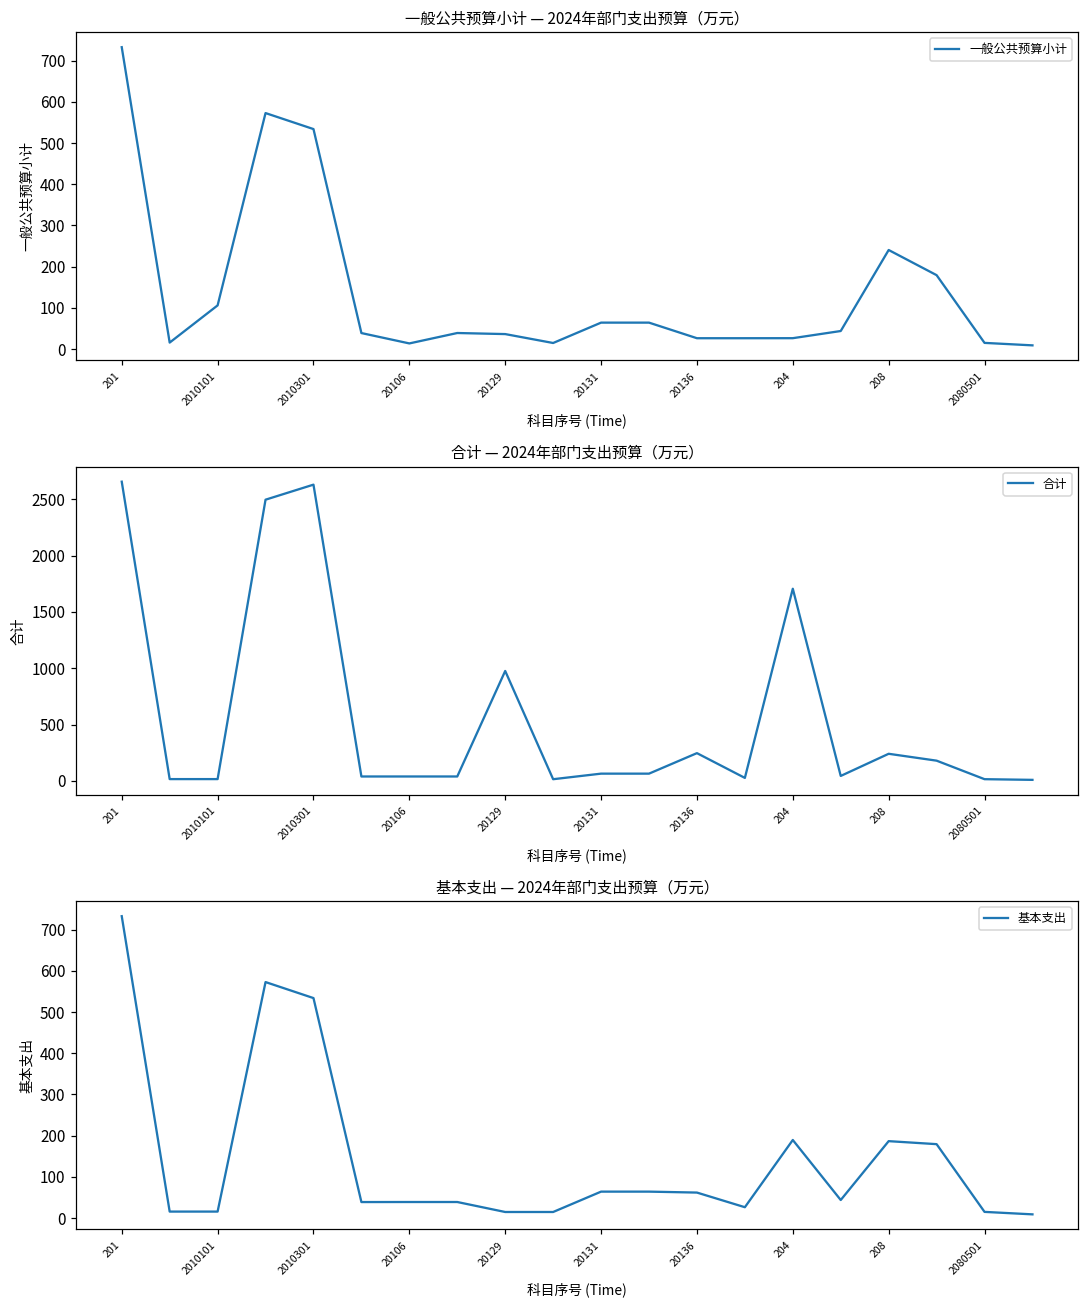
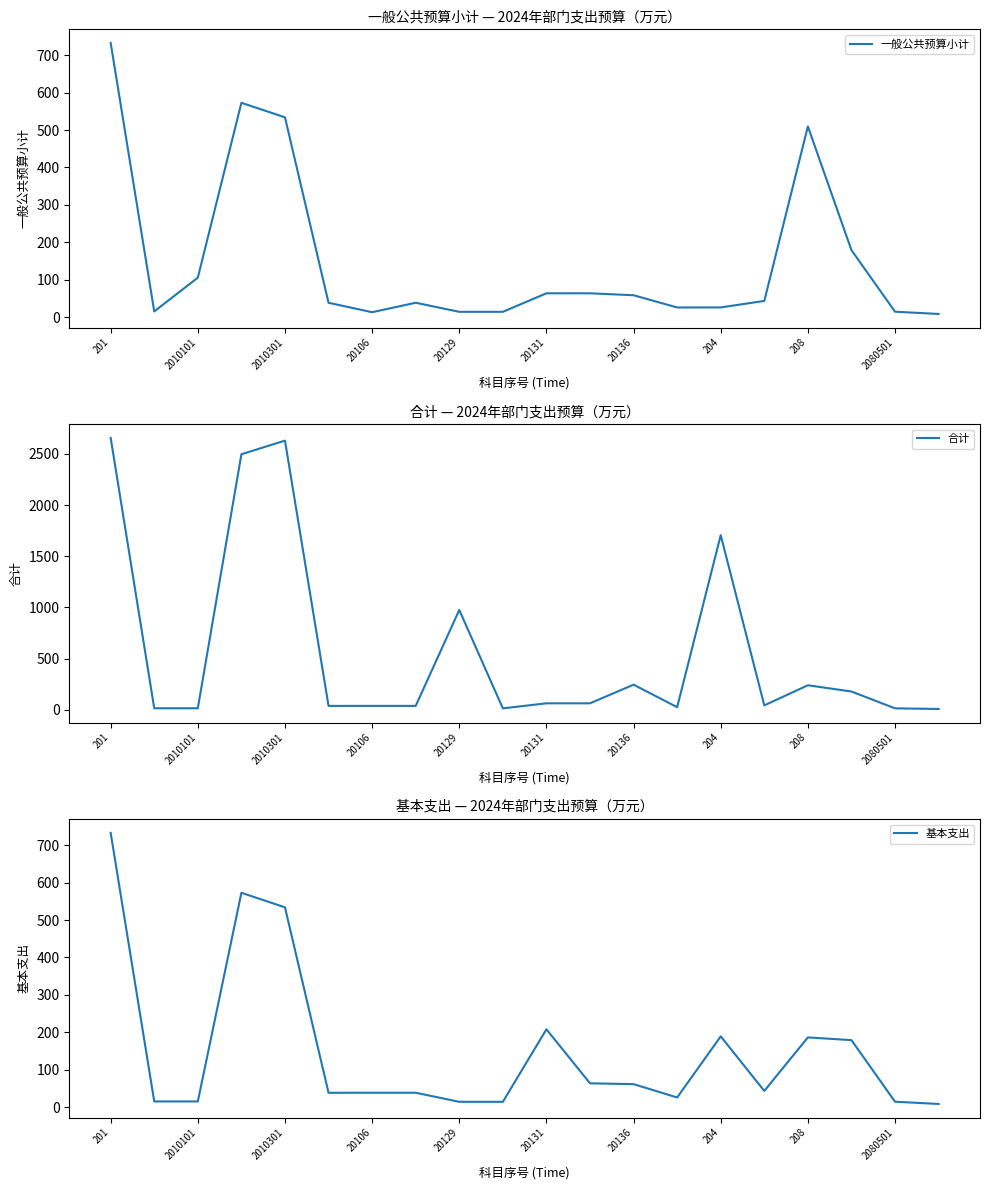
  {
    "一般公共预算小计 — 2024年部门支出预算（万元）": {
      "201": 730,
      "2010101": 110,
      "2010301": 530,
      "20106": 10,
-     "20129": 40,
+     "20129": 10,
      "20131": 60,
-     "20136": 30,
+     "20136": 60,
      "204": 30,
-     "208": 240,
+     "208": 510,
      "2080501": 20
    },
    "合计 — 2024年部门支出预算（万元）": {
      "201": 2660,
      "2010101": 20,
      "2010301": 2630,
      "20106": 40,
      "20129": 980,
      "20131": 60,
      "20136": 250,
      "204": 1710,
      "208": 240,
      "2080501": 20
    },
    "基本支出 — 2024年部门支出预算（万元）": {
      "201": 730,
      "2010101": 20,
      "2010301": 530,
      "20106": 40,
      "20129": 10,
-     "20131": 60,
+     "20131": 210,
      "20136": 60,
      "204": 190,
      "208": 190,
      "2080501": 20
    }
  }
